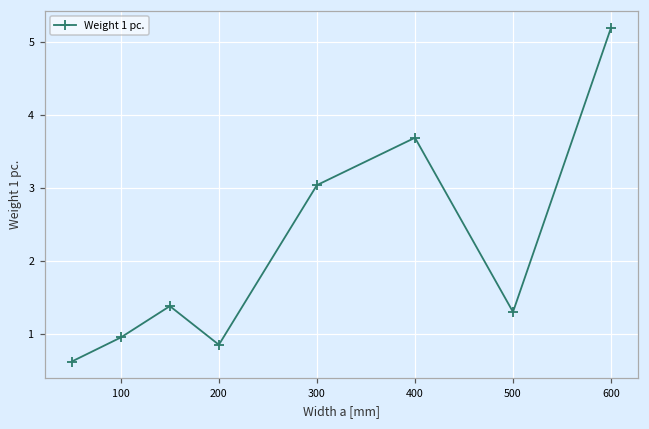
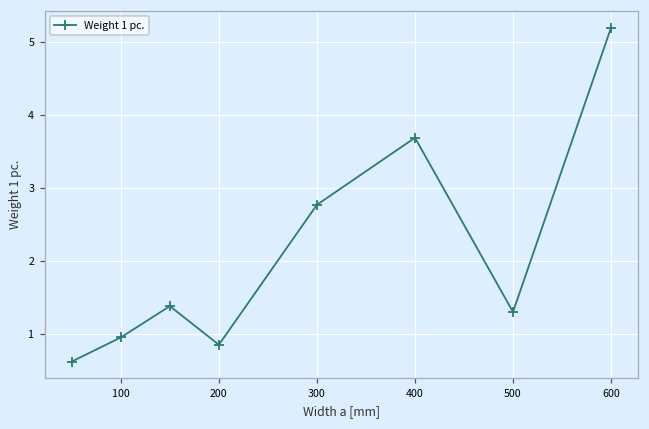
  {
    "100": 1.0,
    "200": 0.9,
-   "300": 3.0,
+   "300": 2.8,
    "400": 3.7,
    "500": 1.3,
    "600": 5.2
  }
